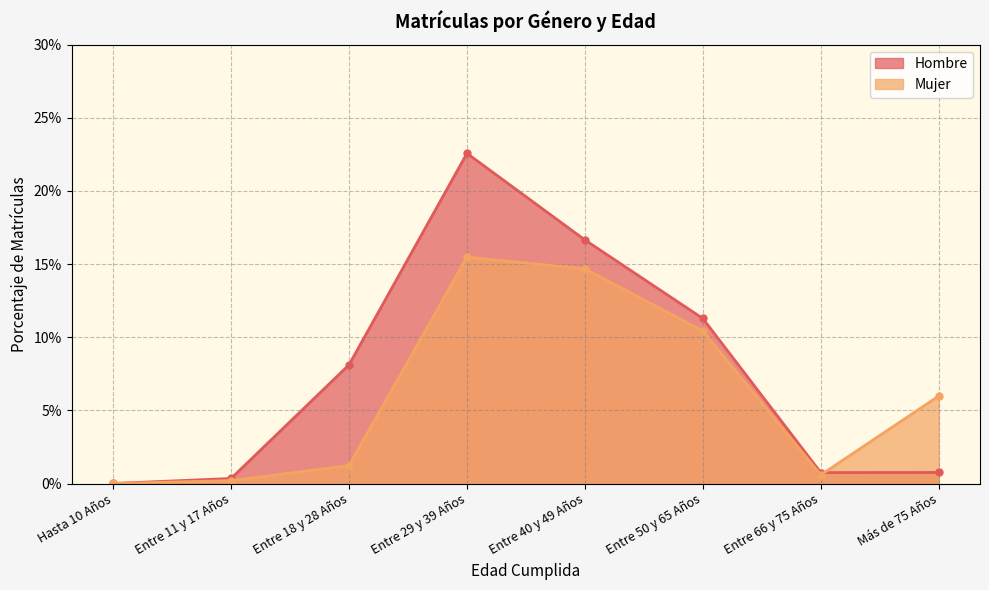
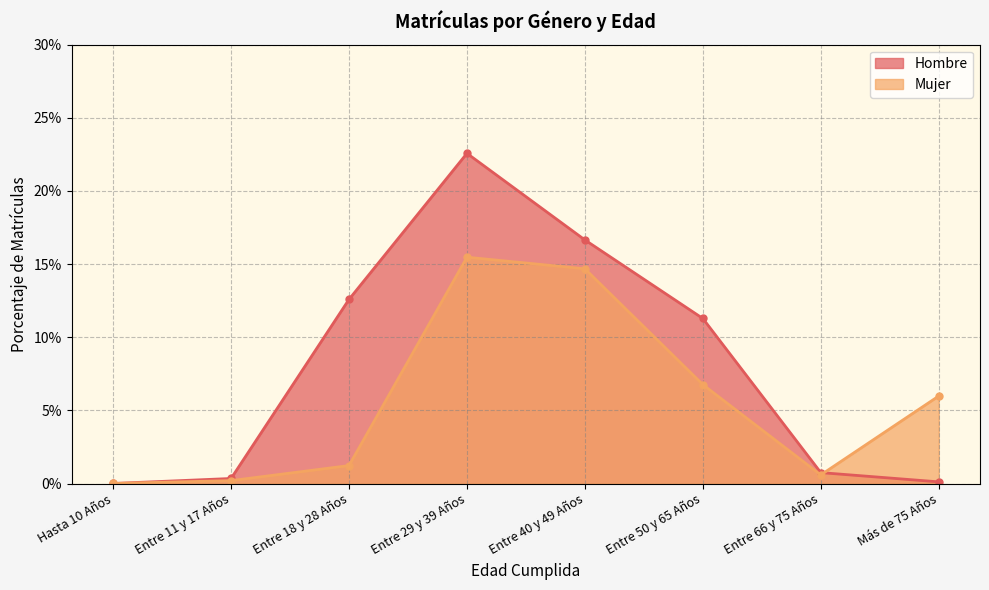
  {
    "Hombre": {
-     "Entre 18 y 28 Años": "8.1%",
+     "Entre 18 y 28 Años": "12.6%",
      "Entre 29 y 39 Años": "22.6%",
      "Entre 40 y 49 Años": "16.7%",
      "Entre 50 y 65 Años": "11.3%",
-     "Más de 75 Años": "0.8%"
+     "Más de 75 Años": "0.1%"
    },
    "Mujer": {
      "Entre 18 y 28 Años": "1.2%",
      "Entre 29 y 39 Años": "15.5%",
      "Entre 40 y 49 Años": "14.7%",
-     "Entre 50 y 65 Años": "10.4%",
+     "Entre 50 y 65 Años": "6.8%",
      "Más de 75 Años": "6.0%"
    }
  }
